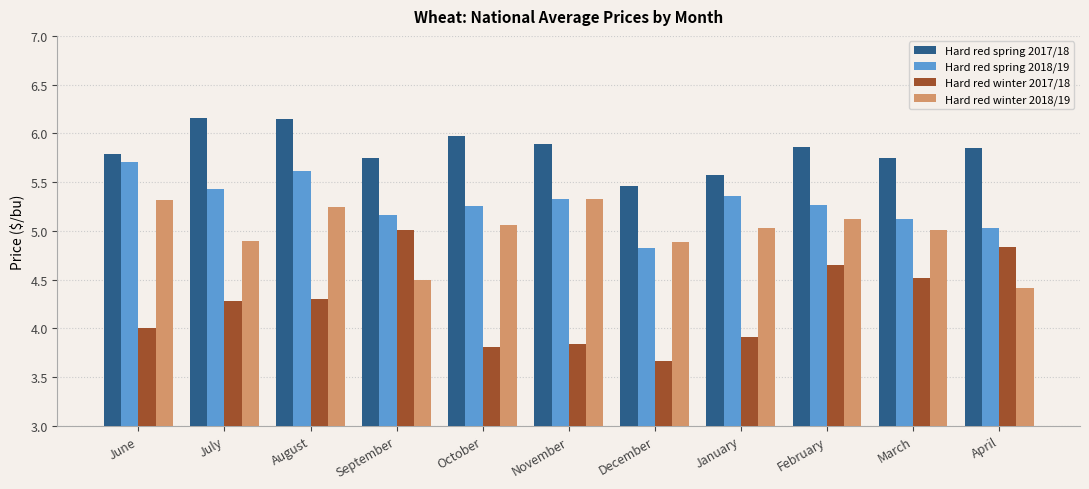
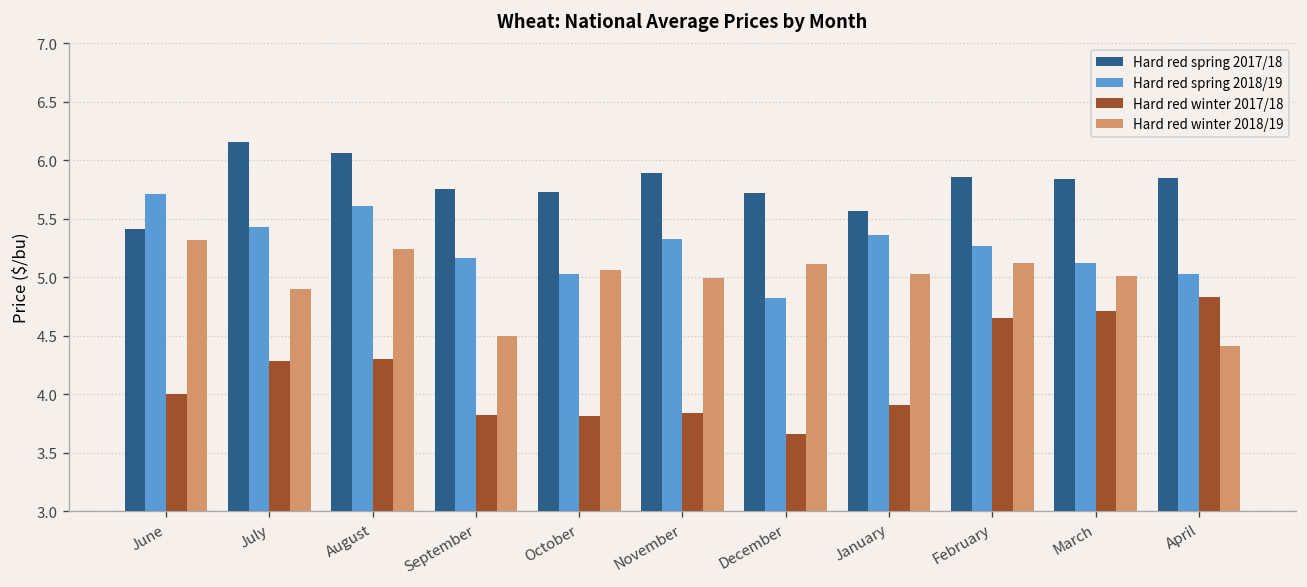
  {
    "Hard red spring 2017/18": {
-     "June": 5.8,
+     "June": 5.4,
      "July": 6.2,
-     "August": 6.2,
+     "August": 6.1,
      "September": 5.8,
-     "October": 6.0,
+     "October": 5.7,
      "November": 5.9,
-     "December": 5.5,
+     "December": 5.7,
      "January": 5.6,
      "February": 5.9,
-     "March": 5.75,
+     "March": 5.84,
      "April": 5.9
    },
    "Hard red spring 2018/19": {
      "June": 5.7,
      "July": 5.4,
      "August": 5.6,
      "September": 5.2,
-     "October": 5.3,
+     "October": 5.0,
      "November": 5.3,
      "December": 4.8,
      "January": 5.4,
      "February": 5.3,
      "March": 5.1,
      "April": 5.0
    },
    "Hard red winter 2017/18": {
      "June": 4.0,
      "July": 4.3,
      "August": 4.3,
-     "September": 5.0,
+     "September": 3.8,
      "October": 3.8,
      "November": 3.8,
      "December": 3.7,
      "January": 3.9,
      "February": 4.7,
-     "March": 4.5,
+     "March": 4.7,
      "April": 4.8
    },
    "Hard red winter 2018/19": {
      "June": 5.3,
      "July": 4.9,
      "August": 5.2,
      "September": 4.5,
      "October": 5.1,
-     "November": 5.3,
-     "December": 4.9,
+     "November": 5.0,
+     "December": 5.1,
      "January": 5.0,
      "February": 5.1,
      "March": 5.0,
      "April": 4.4
    }
  }
